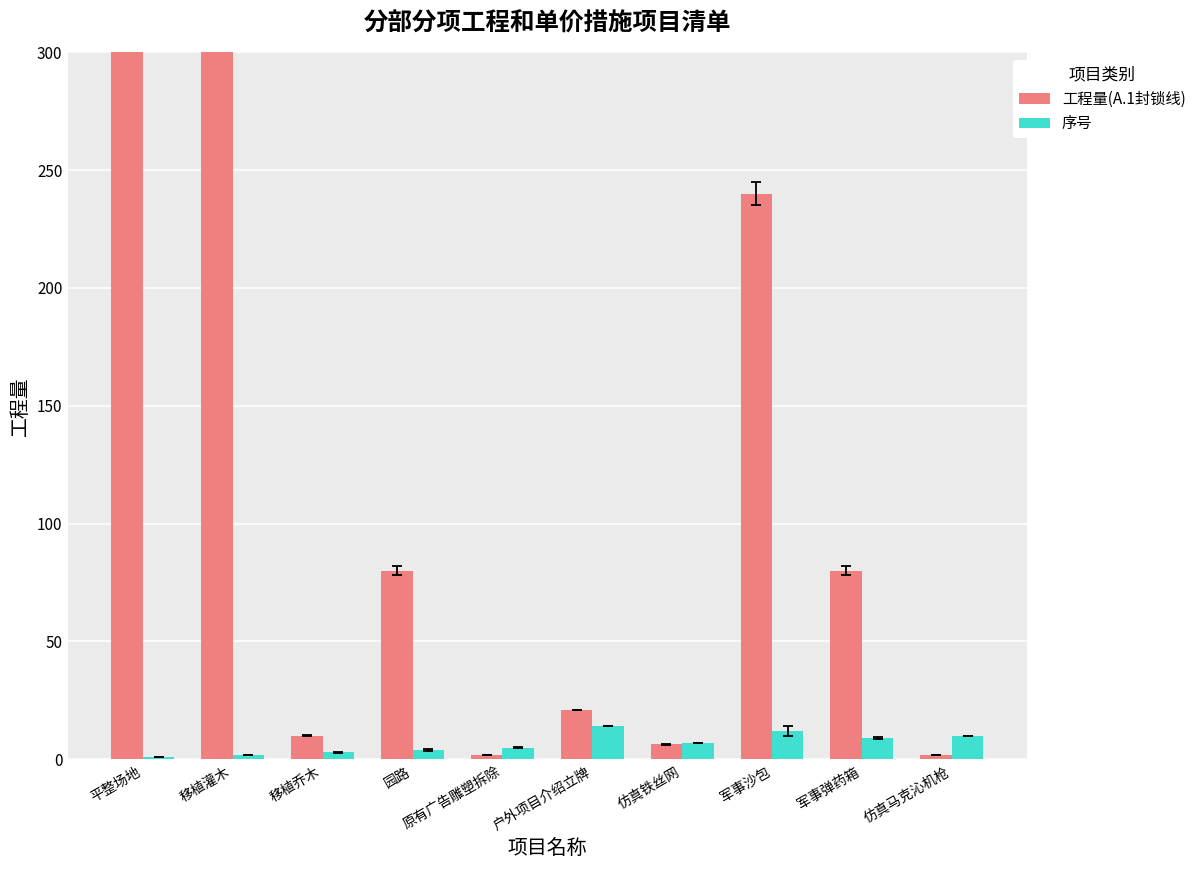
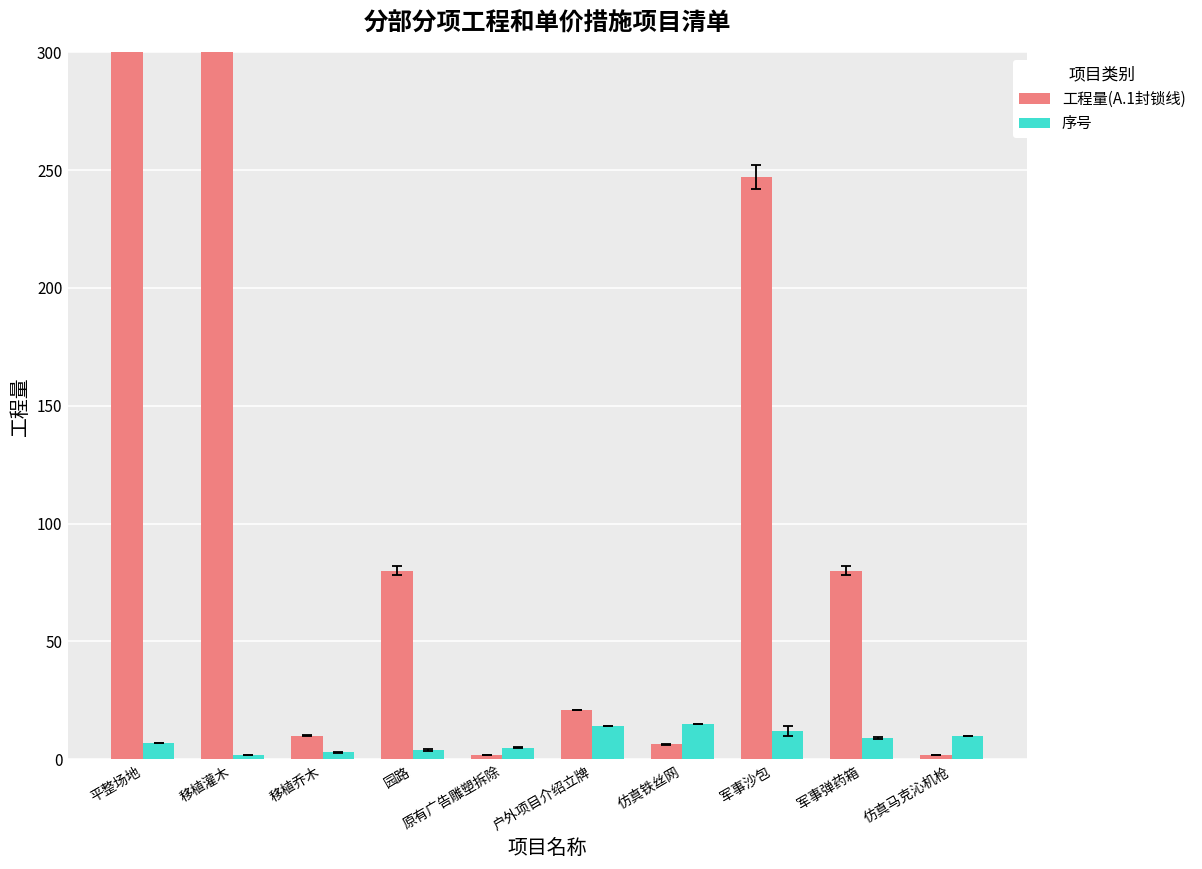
  {
    "工程量(A.1封锁线)": {
      "移植乔木": 10,
      "园路": 80,
      "原有广告雕塑拆除": 2,
      "户外项目介绍立牌": 21,
      "仿真铁丝网": 6,
-     "军事沙包": 240,
+     "军事沙包": 247,
      "军事弹药箱": 80,
      "仿真马克沁机枪": 2
    },
    "序号": {
-     "平整场地": 1,
+     "平整场地": 7,
      "移植灌木": 2,
      "移植乔木": 3,
      "园路": 4,
      "原有广告雕塑拆除": 5,
      "户外项目介绍立牌": 14,
-     "仿真铁丝网": 7,
+     "仿真铁丝网": 15,
      "军事沙包": 12,
      "军事弹药箱": 9,
      "仿真马克沁机枪": 10
    }
  }
